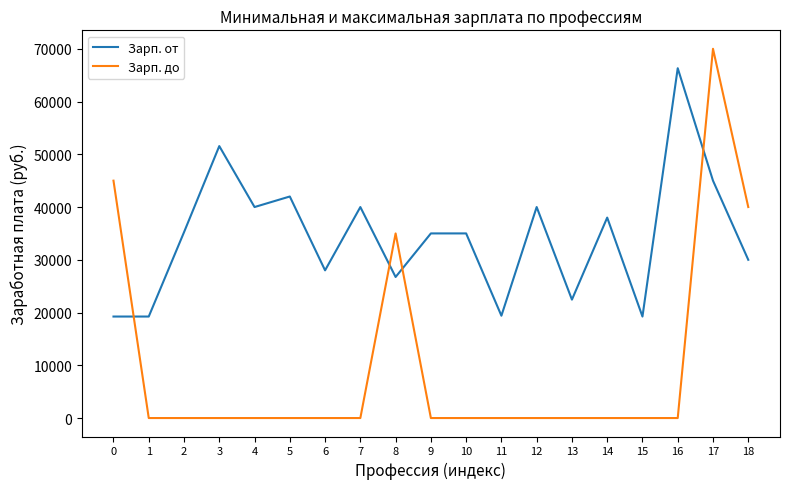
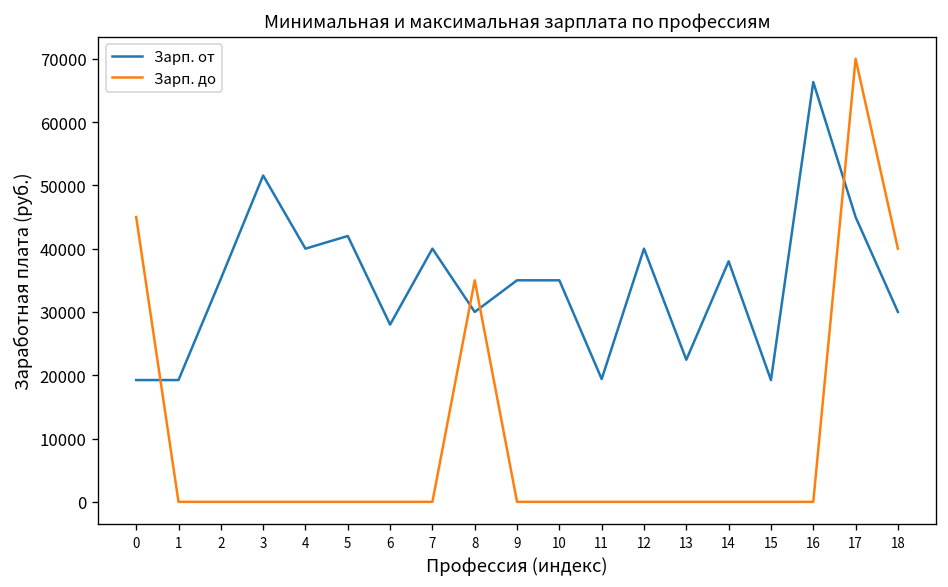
  {
    "Зарп. от": {
      "0": 19000,
      "1": 19000,
      "2": 35000,
      "3": 52000,
      "4": 40000,
      "5": 42000,
      "6": 28000,
      "7": 40000,
-     "8": 27000,
+     "8": 30000,
      "9": 35000,
      "10": 35000,
      "11": 19000,
      "12": 40000,
      "13": 22000,
      "14": 38000,
      "15": 19000,
      "16": 66000,
      "17": 45000,
      "18": 30000
    },
    "Зарп. до": {
      "0": 45000,
      "1": 0,
      "2": 0,
      "3": 0,
      "4": 0,
      "5": 0,
      "6": 0,
      "7": 0,
      "8": 35000,
      "9": 0,
      "10": 0,
      "11": 0,
      "12": 0,
      "13": 0,
      "14": 0,
      "15": 0,
      "16": 0,
      "17": 70000,
      "18": 40000
    }
  }
